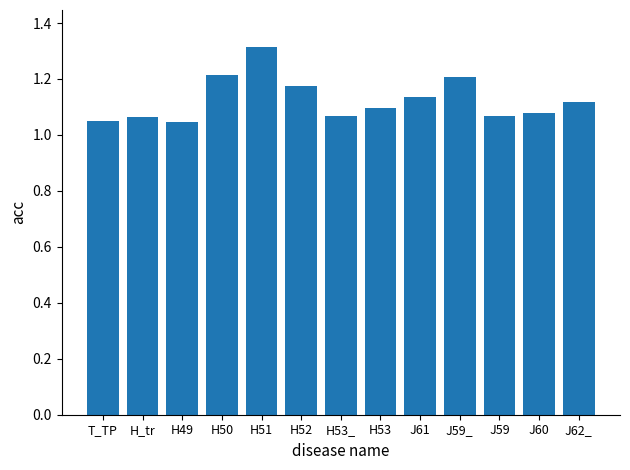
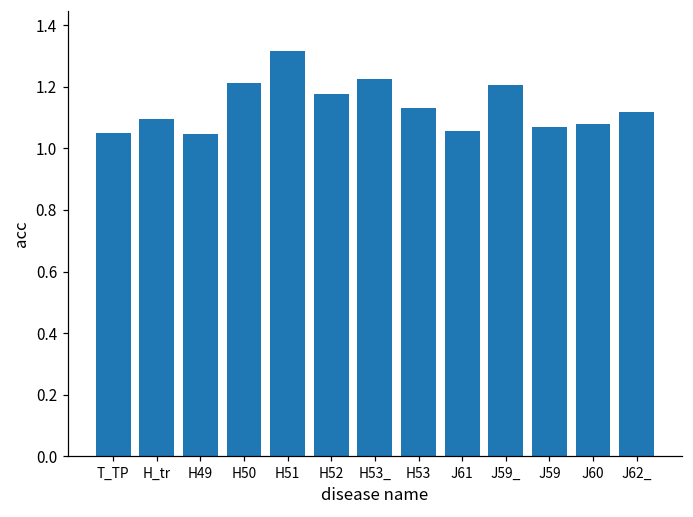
  {
    "T_TP": 1.05,
-   "H_tr": 1.07,
+   "H_tr": 1.09,
    "H49": 1.05,
    "H50": 1.21,
    "H51": 1.32,
    "H52": 1.18,
-   "H53_": 1.07,
-   "H53": 1.10,
-   "J61": 1.14,
+   "H53_": 1.23,
+   "H53": 1.13,
+   "J61": 1.06,
    "J59_": 1.21,
    "J59": 1.07,
    "J60": 1.08,
    "J62_": 1.12
  }
